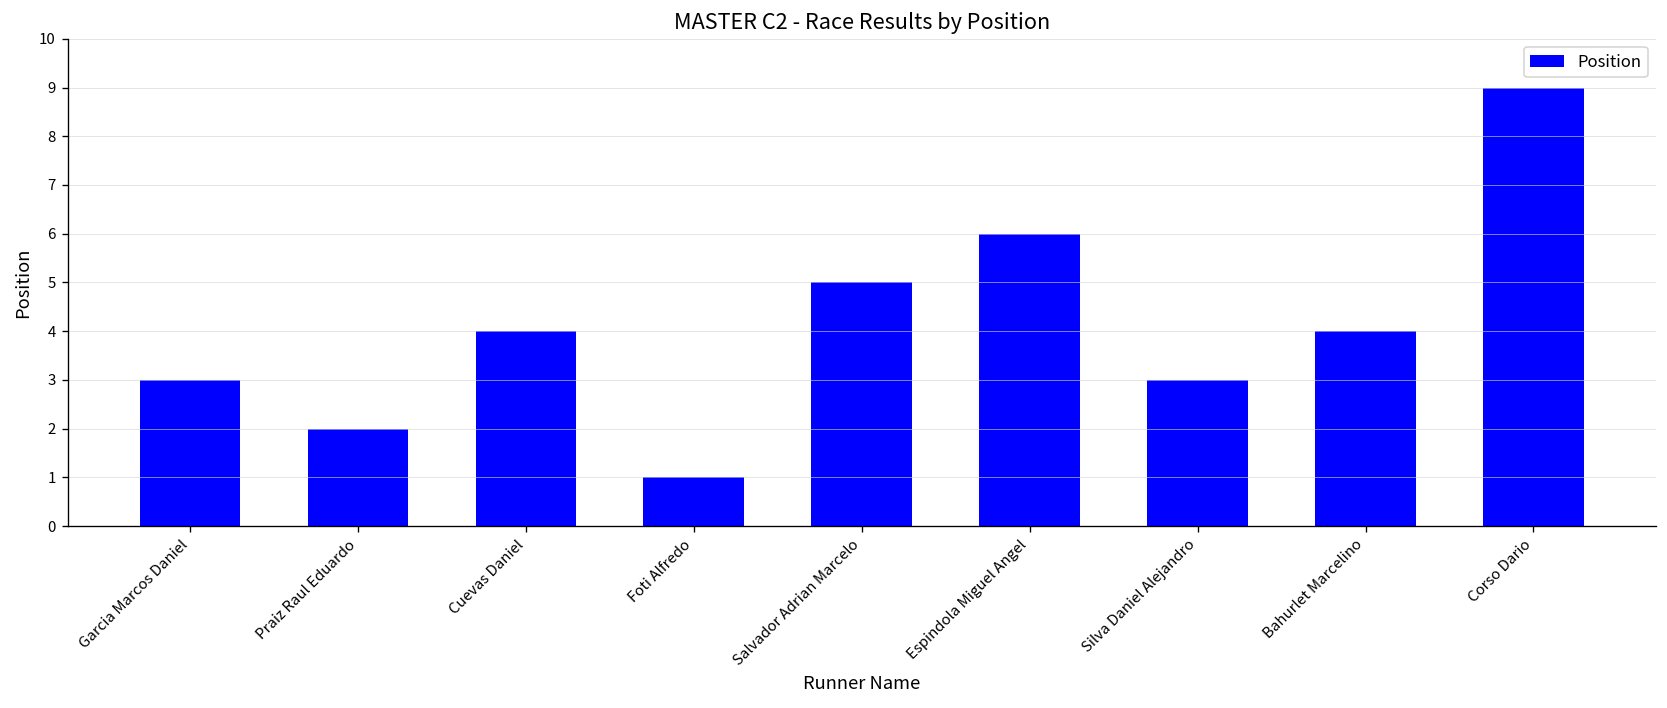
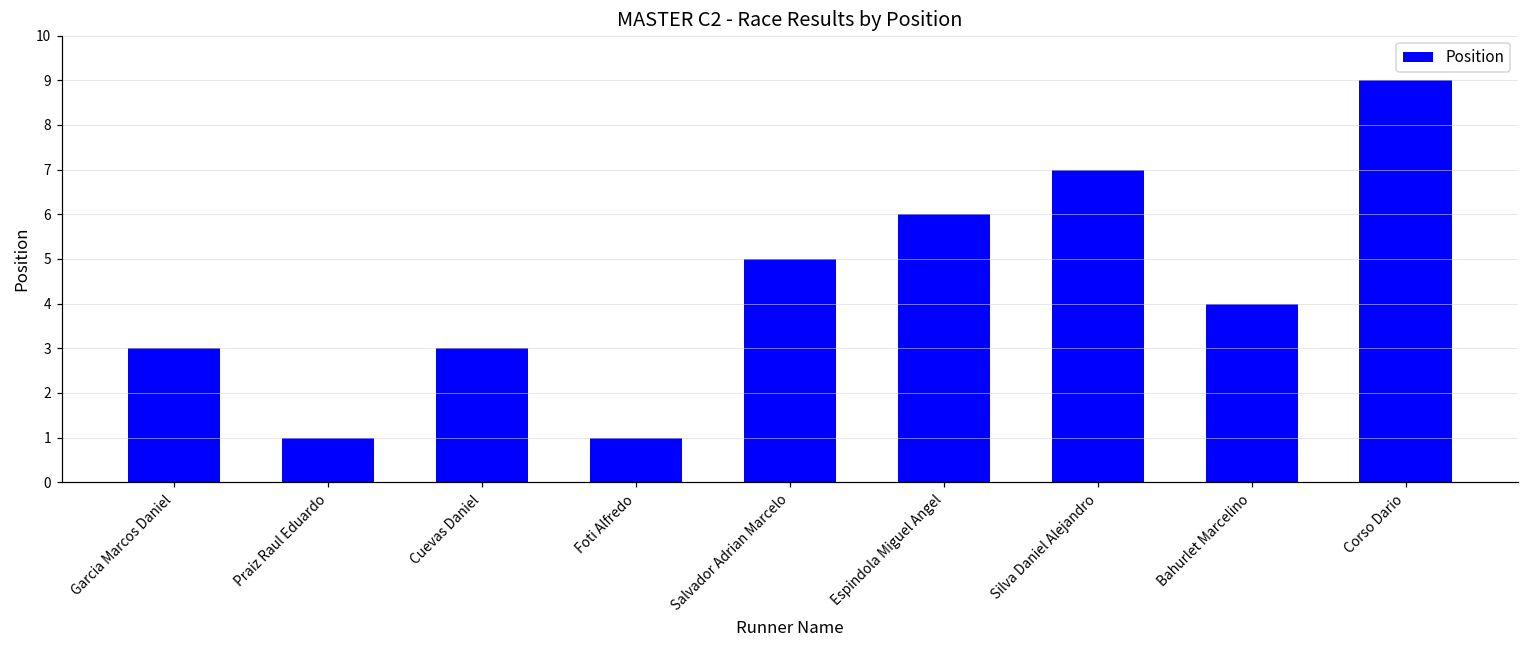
  {
    "Garcia Marcos Daniel": 3,
-   "Praiz Raul Eduardo": 2,
-   "Cuevas Daniel": 4,
+   "Praiz Raul Eduardo": 1,
+   "Cuevas Daniel": 3,
    "Foti Alfredo": 1,
    "Salvador Adrian Marcelo": 5,
    "Espindola Miguel Angel": 6,
-   "Silva Daniel Alejandro": 3,
+   "Silva Daniel Alejandro": 7,
    "Bahurlet Marcelino": 4,
    "Corso Dario": 9
  }
